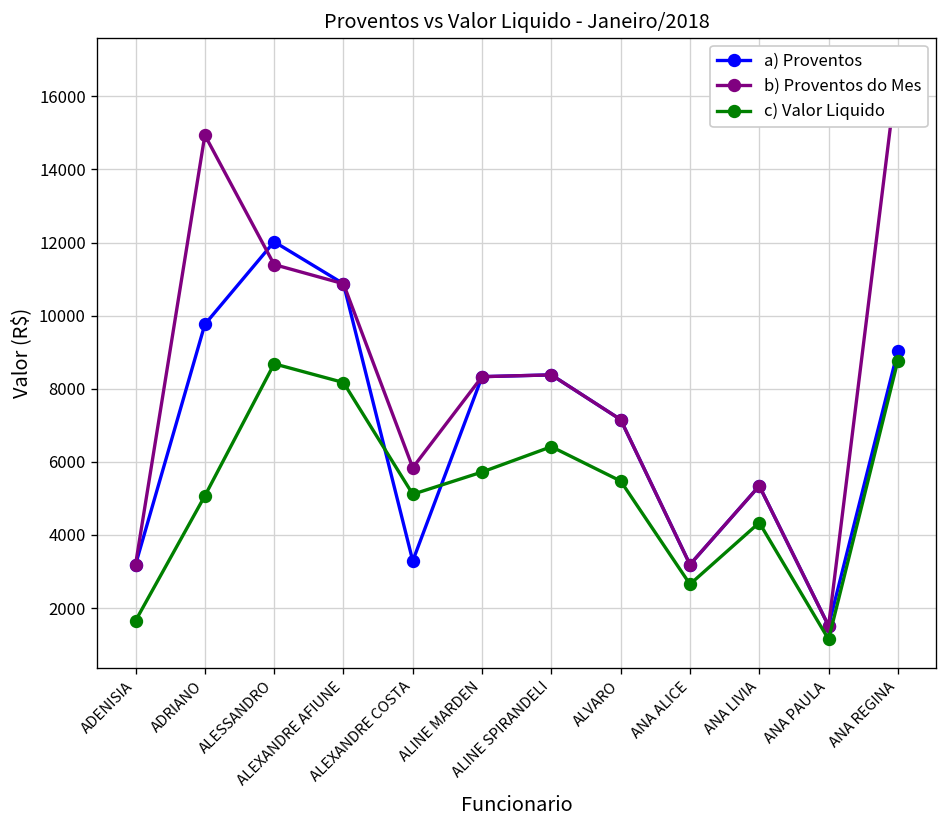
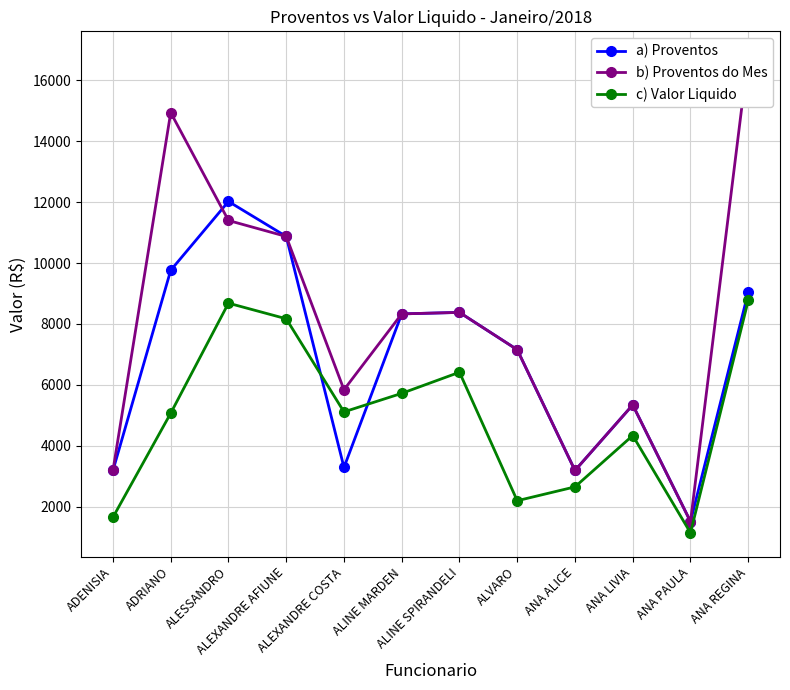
  {
    "a) Proventos": {
      "ADRIANO": 9800,
      "ALESSANDRO": 12000,
      "ALEXANDRE COSTA": 3300,
      "ANA REGINA": 9000
    },
    "b) Proventos do Mes": {
      "ADRIANO": 14900,
      "ALESSANDRO": 11400,
      "ALEXANDRE COSTA": 5800
    },
    "c) Valor Liquido": {
      "ADENISIA": 1700,
      "ADRIANO": 5100,
      "ALESSANDRO": 8700,
      "ALEXANDRE AFIUNE": 8200,
      "ALEXANDRE COSTA": 5100,
      "ALINE MARDEN": 5700,
      "ALINE SPIRANDELI": 6400,
-     "ALVARO": 5500,
+     "ALVARO": 2200,
      "ANA ALICE": 2700,
      "ANA LIVIA": 4300,
      "ANA PAULA": 1100,
      "ANA REGINA": 8800
    }
  }
